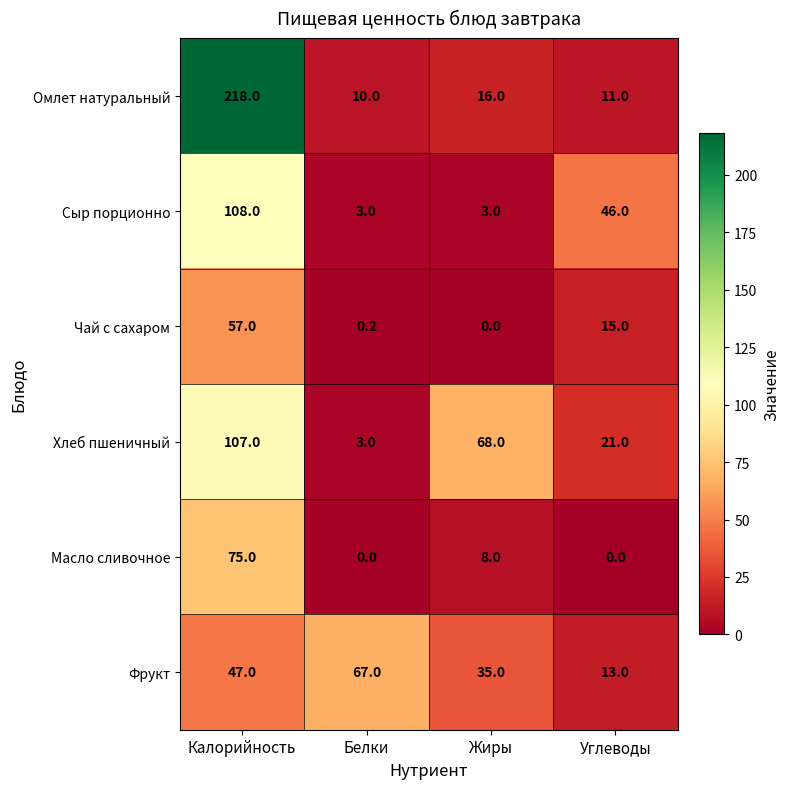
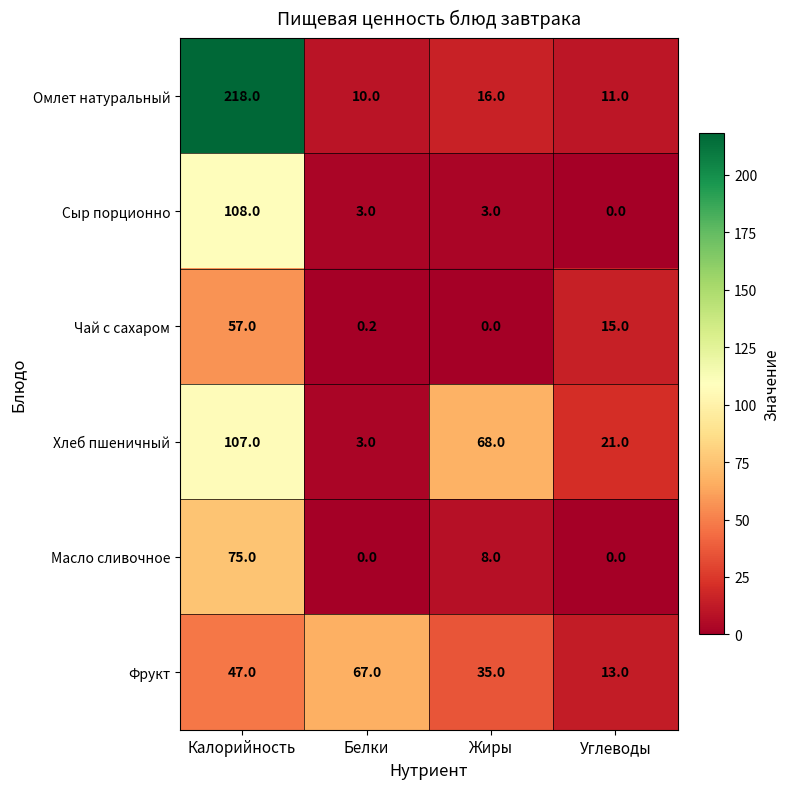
  {
    "Омлет натуральный": {
      "Калорийность": 218.0,
      "Белки": 10.0,
      "Жиры": 16.0,
      "Углеводы": 11.0
    },
    "Сыр порционно": {
      "Калорийность": 108.0,
      "Белки": 3.0,
      "Жиры": 3.0,
-     "Углеводы": 46.0
+     "Углеводы": 0.0
    },
    "Чай с сахаром": {
      "Калорийность": 57.0,
      "Белки": 0.2,
      "Жиры": 0.0,
      "Углеводы": 15.0
    },
    "Хлеб пшеничный": {
      "Калорийность": 107.0,
      "Белки": 3.0,
      "Жиры": 68.0,
      "Углеводы": 21.0
    },
    "Масло сливочное": {
      "Калорийность": 75.0,
      "Белки": 0.0,
      "Жиры": 8.0,
      "Углеводы": 0.0
    },
    "Фрукт": {
      "Калорийность": 47.0,
      "Белки": 67.0,
      "Жиры": 35.0,
      "Углеводы": 13.0
    }
  }
